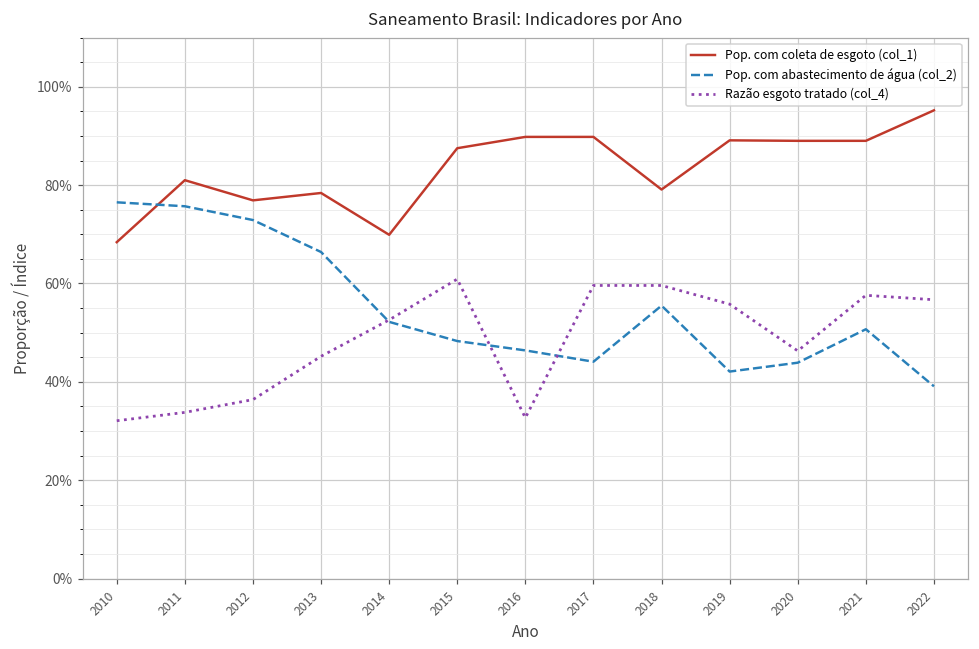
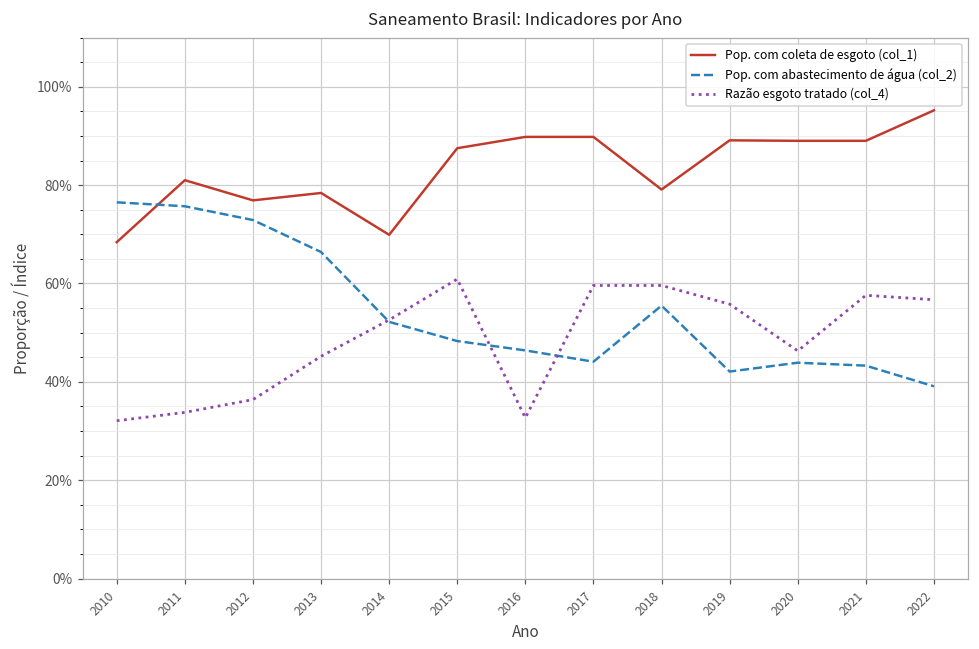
  {
    "Pop. com coleta de esgoto (col_1)": {
      "2010": "68%",
      "2011": "81%",
      "2012": "77%",
      "2013": "78%",
      "2014": "70%",
      "2015": "88%",
      "2016": "90%",
      "2017": "90%",
      "2018": "79%",
      "2019": "89%",
      "2020": "89%",
      "2021": "89%",
      "2022": "95%"
    },
    "Pop. com abastecimento de água (col_2)": {
      "2010": "77%",
      "2011": "76%",
      "2012": "73%",
      "2013": "66%",
      "2015": "48%",
      "2016": "46%",
      "2017": "44%",
      "2018": "56%",
      "2019": "42%",
      "2020": "44%",
-     "2021": "51%",
+     "2021": "43%",
      "2022": "39%"
    },
    "Razão esgoto tratado (col_4)": {
      "2010": "32%",
      "2011": "34%",
      "2012": "36%",
      "2013": "45%",
      "2015": "61%",
      "2016": "33%",
      "2017": "60%",
      "2018": "60%",
      "2019": "56%",
      "2020": "46%",
      "2021": "58%",
      "2022": "57%"
    }
  }
